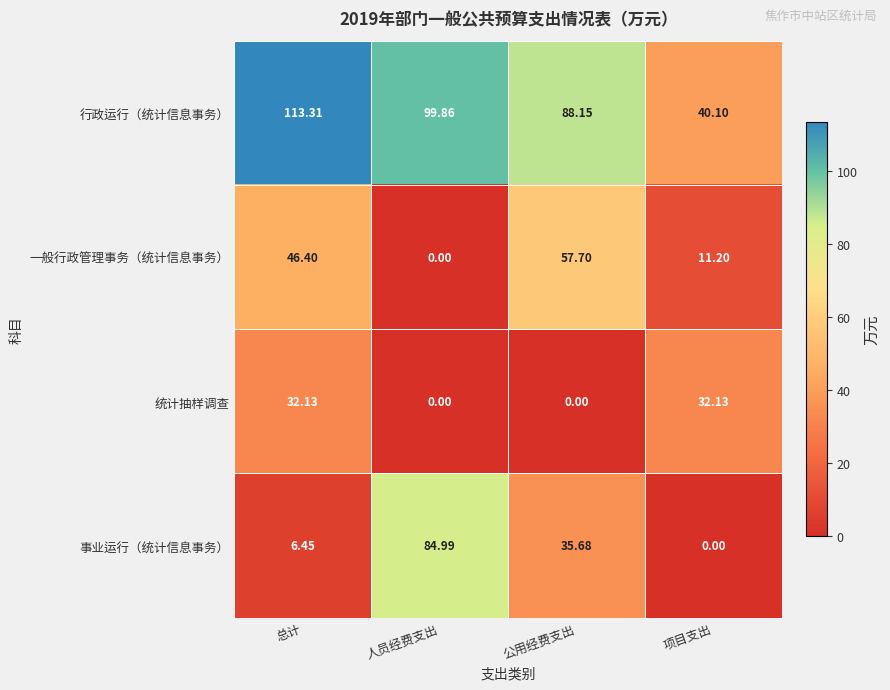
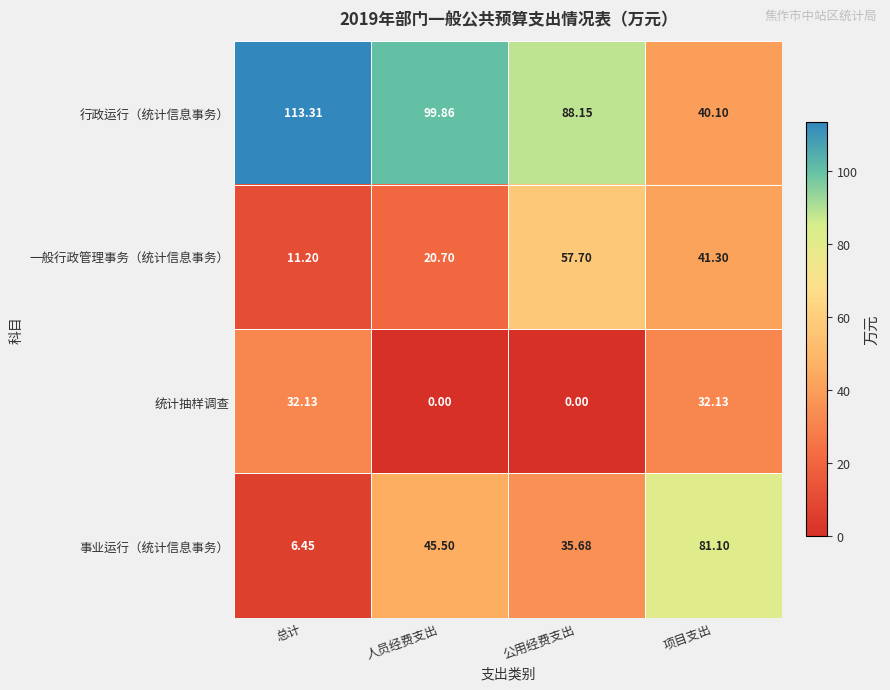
  {
    "行政运行（统计信息事务）": {
      "总计": 113.31,
      "人员经费支出": 99.86,
      "公用经费支出": 88.15,
      "项目支出": 40.10
    },
    "一般行政管理事务（统计信息事务）": {
-     "总计": 46.40,
-     "人员经费支出": 0.00,
+     "总计": 11.20,
+     "人员经费支出": 20.70,
      "公用经费支出": 57.70,
-     "项目支出": 11.20
+     "项目支出": 41.30
    },
    "统计抽样调查": {
      "总计": 32.13,
      "人员经费支出": 0.00,
      "公用经费支出": 0.00,
      "项目支出": 32.13
    },
    "事业运行（统计信息事务）": {
      "总计": 6.45,
-     "人员经费支出": 84.99,
+     "人员经费支出": 45.50,
      "公用经费支出": 35.68,
-     "项目支出": 0.00
+     "项目支出": 81.10
    }
  }
